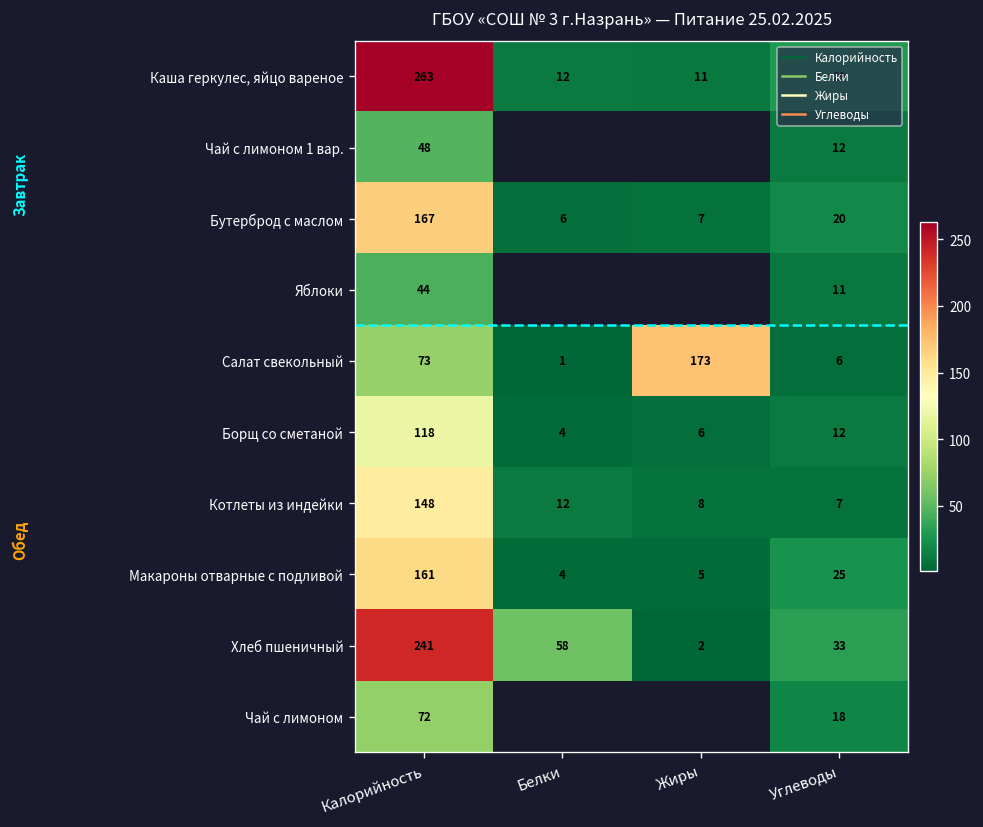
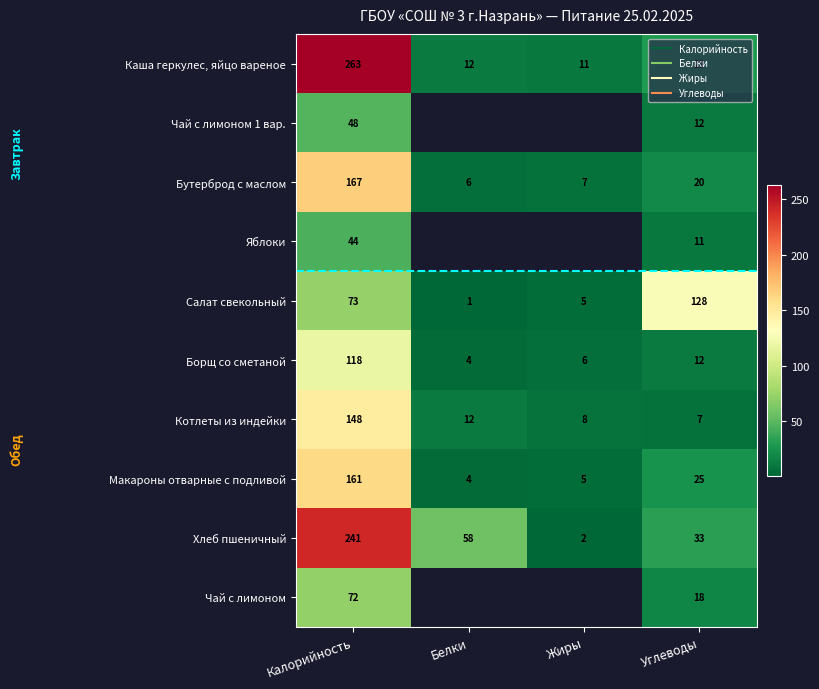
  {
    "Каша геркулес, яйцо вареное": {
      "Калорийность": 263,
      "Белки": 12,
      "Жиры": 11
    },
    "Чай с лимоном 1 вар.": {
      "Калорийность": 48,
      "Углеводы": 12
    },
    "Бутерброд с маслом": {
      "Калорийность": 167,
      "Белки": 6,
      "Жиры": 7,
      "Углеводы": 20
    },
    "Яблоки": {
      "Калорийность": 44,
      "Углеводы": 11
    },
    "Салат свекольный": {
      "Калорийность": 73,
      "Белки": 1,
-     "Жиры": 173,
-     "Углеводы": 6
+     "Жиры": 5,
+     "Углеводы": 128
    },
    "Борщ со сметаной": {
      "Калорийность": 118,
      "Белки": 4,
      "Жиры": 6,
      "Углеводы": 12
    },
    "Котлеты из индейки": {
      "Калорийность": 148,
      "Белки": 12,
      "Жиры": 8,
      "Углеводы": 7
    },
    "Макароны отварные с подливой": {
      "Калорийность": 161,
      "Белки": 4,
      "Жиры": 5,
      "Углеводы": 25
    },
    "Хлеб пшеничный": {
      "Калорийность": 241,
      "Белки": 58,
      "Жиры": 2,
      "Углеводы": 33
    },
    "Чай с лимоном": {
      "Калорийность": 72,
      "Углеводы": 18
    }
  }
